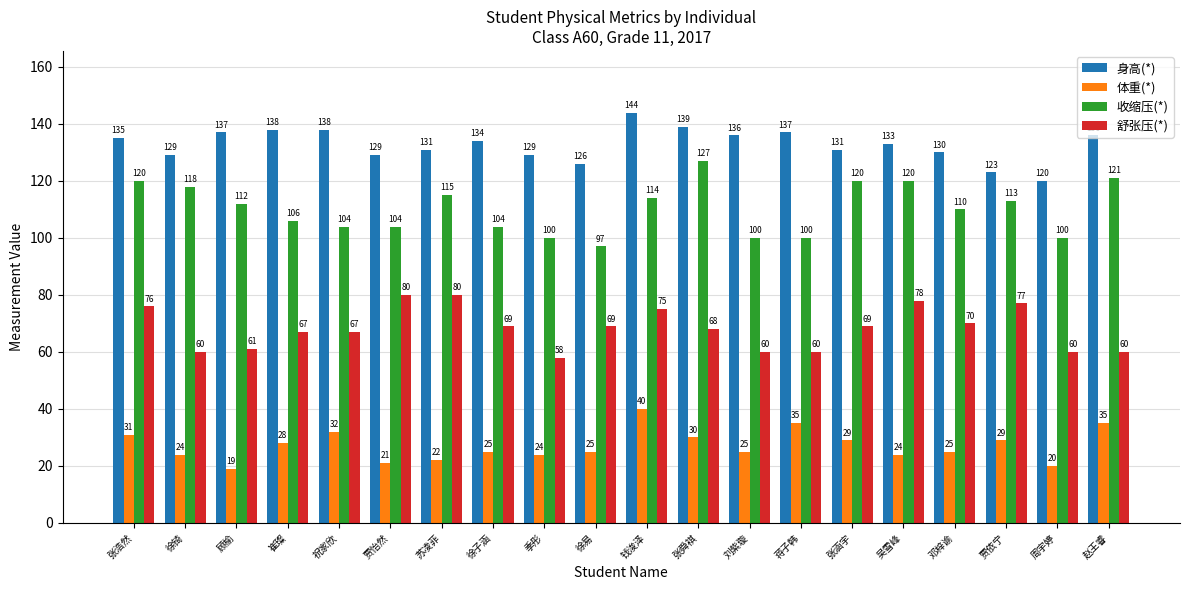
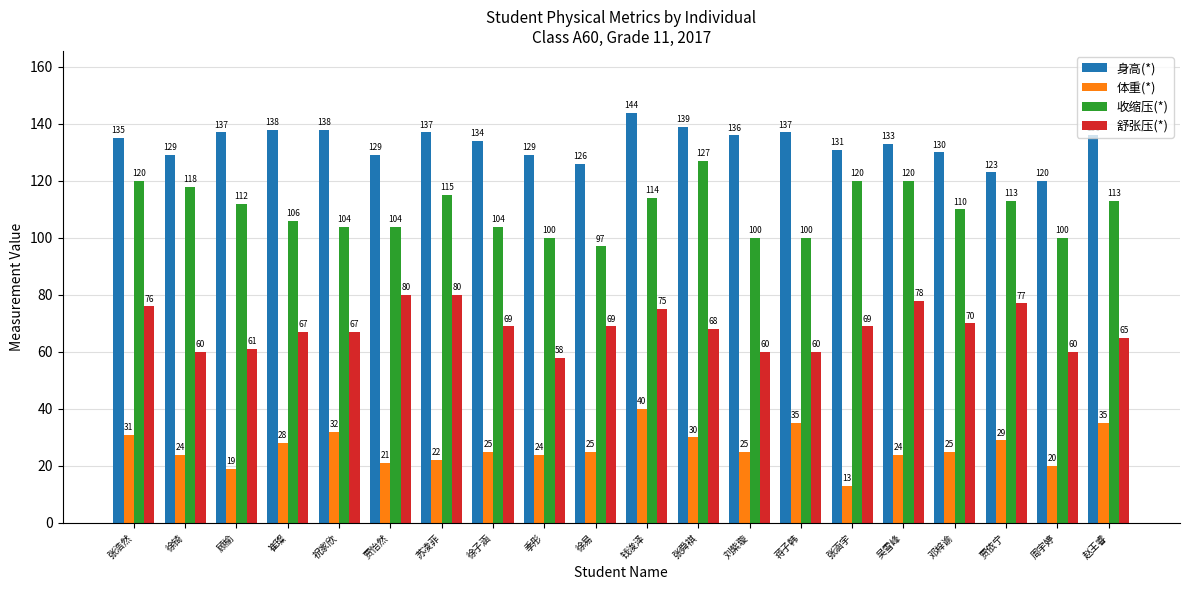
  {
    "身高(*)": {
      "张浩然": 135,
      "徐锜": 129,
      "顾榆": 137,
      "崔璨": 138,
      "祝家欣": 138,
      "贾怡然": 129,
-     "苏凌菲": 131,
+     "苏凌菲": 137,
      "徐子涵": 134,
      "季彤": 129,
      "徐易": 126,
      "钱浚泽": 144,
      "张舜褀": 139,
      "刘紫璇": 136,
      "蒋子韩": 137,
      "张涵宇": 131,
      "吴雪峰": 133,
      "邓梓谕": 130,
      "贾依宁": 123,
      "周宇婷": 120
    },
    "体重(*)": {
      "张浩然": 31,
      "徐锜": 24,
      "顾榆": 19,
      "崔璨": 28,
      "祝家欣": 32,
      "贾怡然": 21,
      "苏凌菲": 22,
      "徐子涵": 25,
      "季彤": 24,
      "徐易": 25,
      "钱浚泽": 40,
      "张舜褀": 30,
      "刘紫璇": 25,
      "蒋子韩": 35,
-     "张涵宇": 29,
+     "张涵宇": 13,
      "吴雪峰": 24,
      "邓梓谕": 25,
      "贾依宁": 29,
      "周宇婷": 20,
      "赵王睿": 35
    },
    "收缩压(*)": {
      "张浩然": 120,
      "徐锜": 118,
      "顾榆": 112,
      "崔璨": 106,
      "祝家欣": 104,
      "贾怡然": 104,
      "苏凌菲": 115,
      "徐子涵": 104,
      "季彤": 100,
      "徐易": 97,
      "钱浚泽": 114,
      "张舜褀": 127,
      "刘紫璇": 100,
      "蒋子韩": 100,
      "张涵宇": 120,
      "吴雪峰": 120,
      "邓梓谕": 110,
      "贾依宁": 113,
      "周宇婷": 100,
-     "赵王睿": 121
+     "赵王睿": 113
    },
    "舒张压(*)": {
      "张浩然": 76,
      "徐锜": 60,
      "顾榆": 61,
      "崔璨": 67,
      "祝家欣": 67,
      "贾怡然": 80,
      "苏凌菲": 80,
      "徐子涵": 69,
      "季彤": 58,
      "徐易": 69,
      "钱浚泽": 75,
      "张舜褀": 68,
      "刘紫璇": 60,
      "蒋子韩": 60,
      "张涵宇": 69,
      "吴雪峰": 78,
      "邓梓谕": 70,
      "贾依宁": 77,
      "周宇婷": 60,
-     "赵王睿": 60
+     "赵王睿": 65
    }
  }
